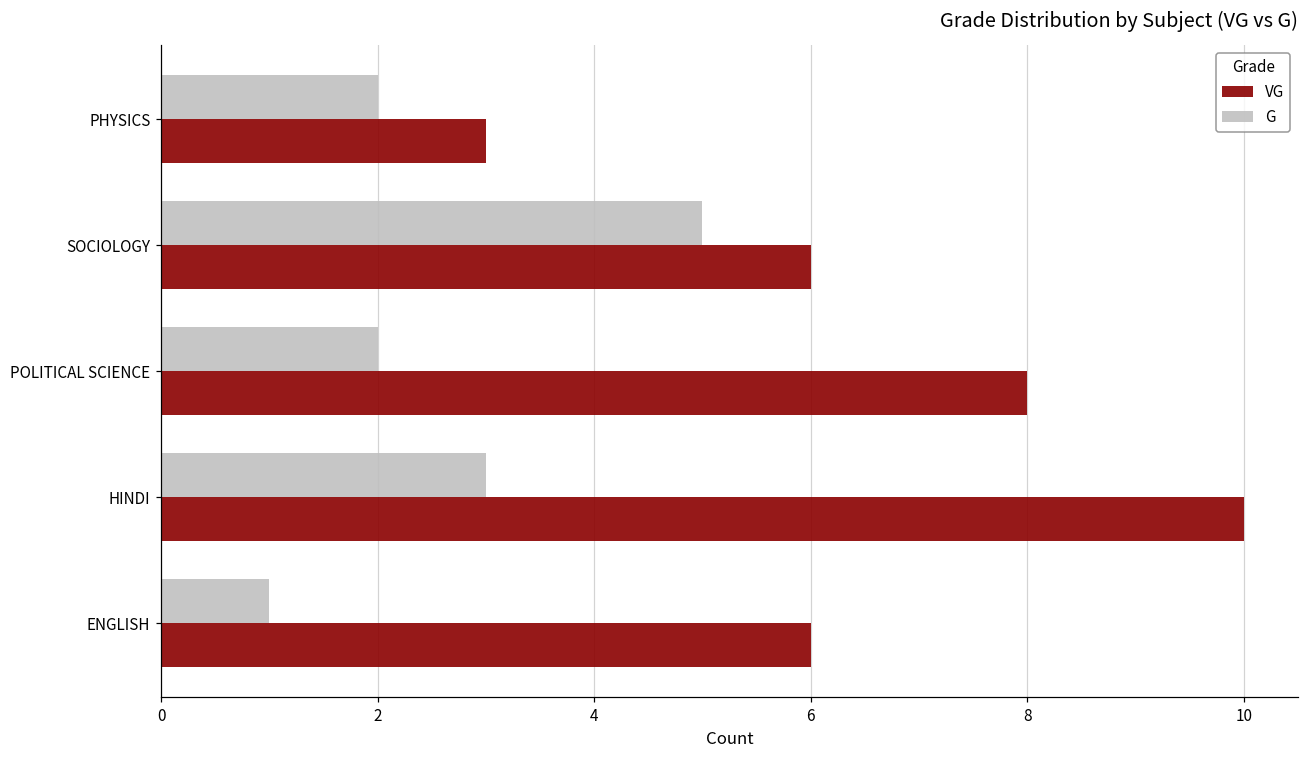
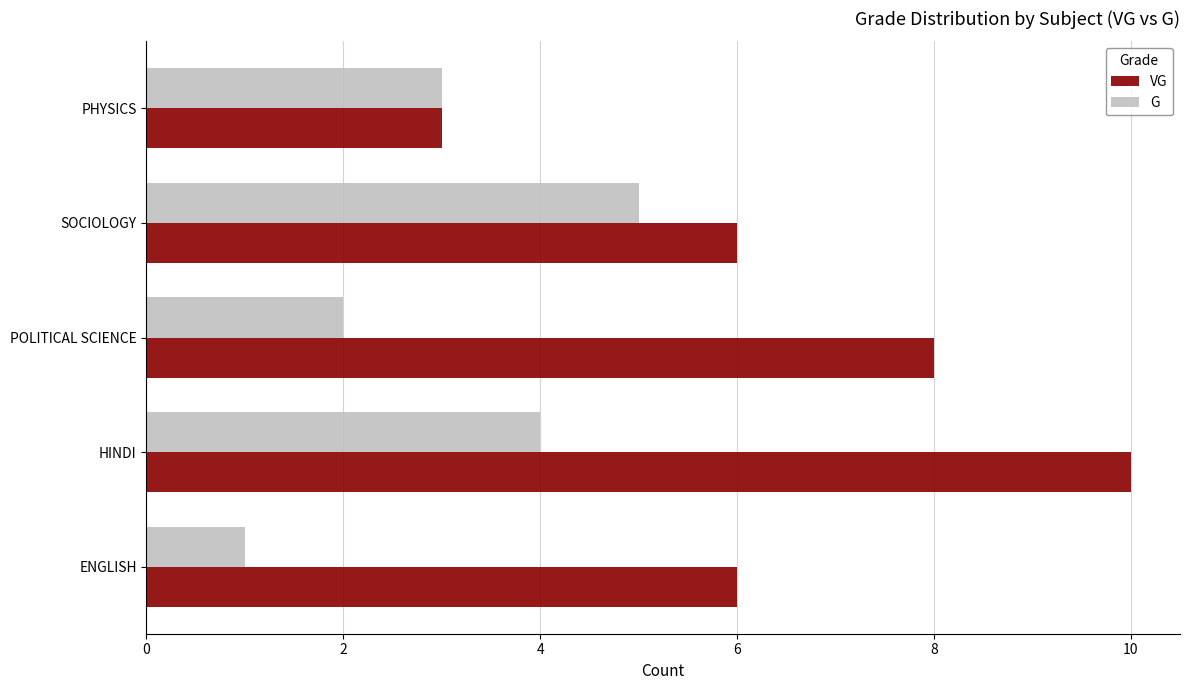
  {
    "VG": {
      "PHYSICS": 3,
      "SOCIOLOGY": 6,
      "POLITICAL SCIENCE": 8,
      "HINDI": 10,
      "ENGLISH": 6
    },
    "G": {
-     "PHYSICS": 2,
+     "PHYSICS": 3,
      "SOCIOLOGY": 5,
      "POLITICAL SCIENCE": 2,
-     "HINDI": 3,
+     "HINDI": 4,
      "ENGLISH": 1
    }
  }
